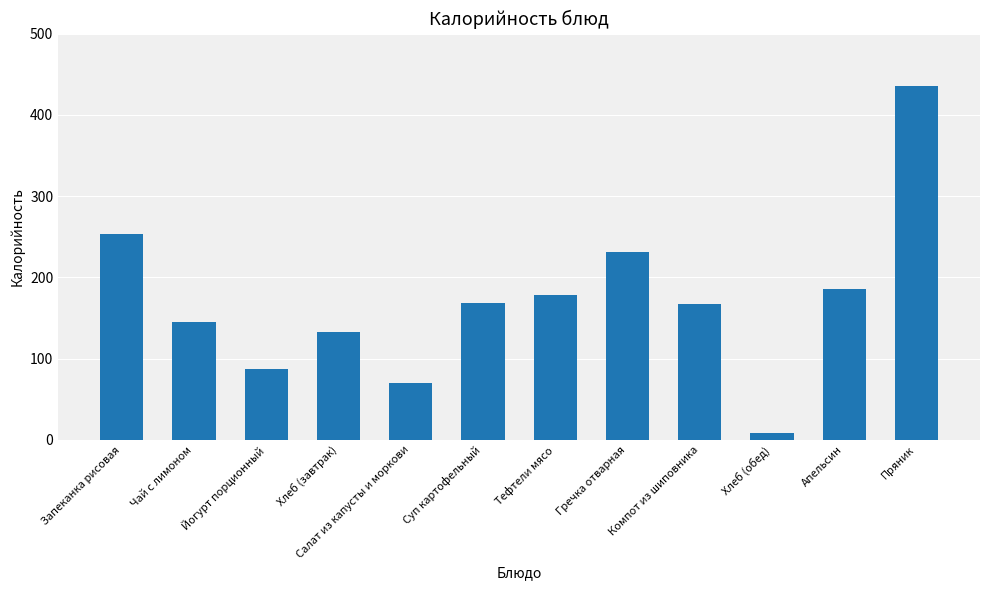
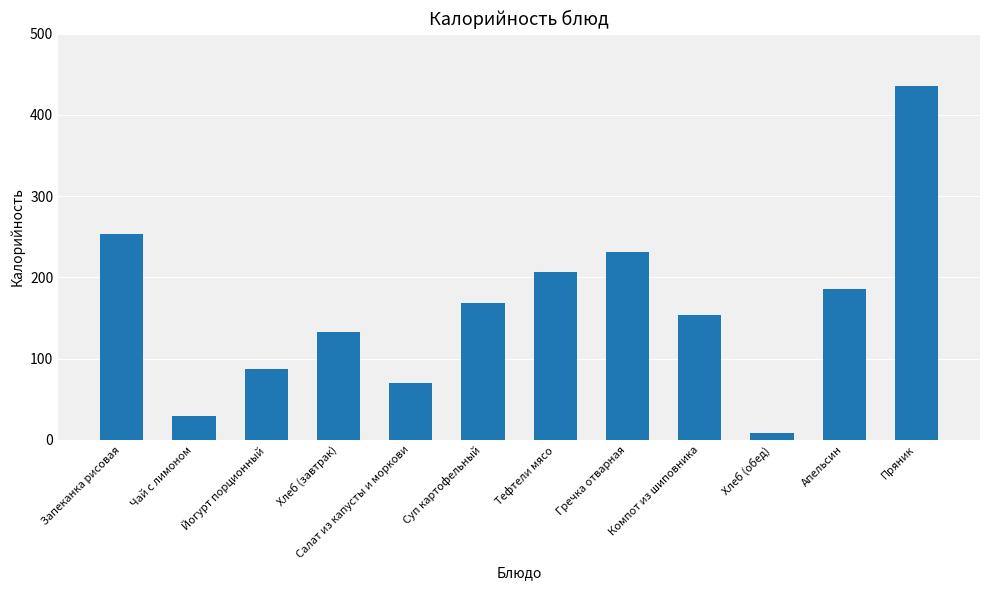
  {
    "Запеканка рисовая": 250,
-   "Чай с лимоном": 150,
+   "Чай с лимоном": 30,
    "Йогурт порционный": 90,
    "Хлеб (завтрак)": 130,
    "Салат из капусты и моркови": 70,
    "Суп картофельный": 170,
-   "Тефтели мясо": 180,
+   "Тефтели мясо": 210,
    "Гречка отварная": 230,
-   "Компот из шиповника": 170,
+   "Компот из шиповника": 150,
    "Хлеб (обед)": 10,
    "Апельсин": 190,
    "Пряник": 440
  }
